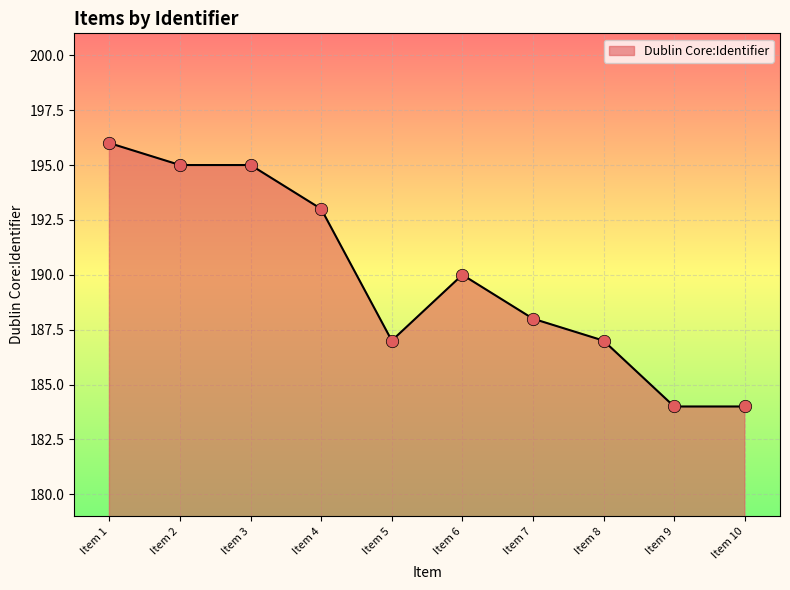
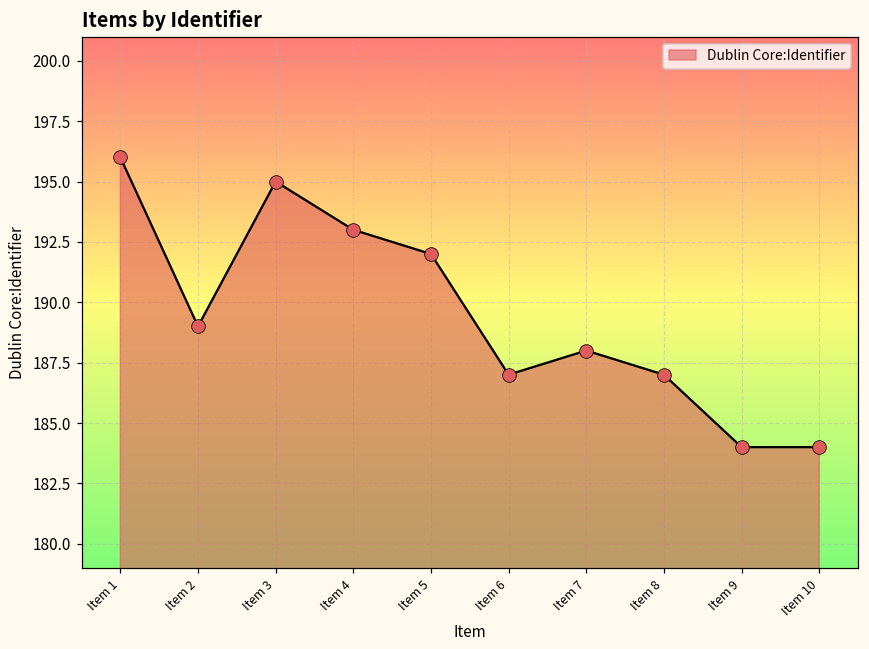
  {
    "Item 1": 196,
-   "Item 2": 195,
+   "Item 2": 189,
    "Item 3": 195,
    "Item 4": 193,
-   "Item 5": 187,
-   "Item 6": 190,
+   "Item 5": 192,
+   "Item 6": 187,
    "Item 7": 188,
    "Item 8": 187,
    "Item 9": 184,
    "Item 10": 184
  }
